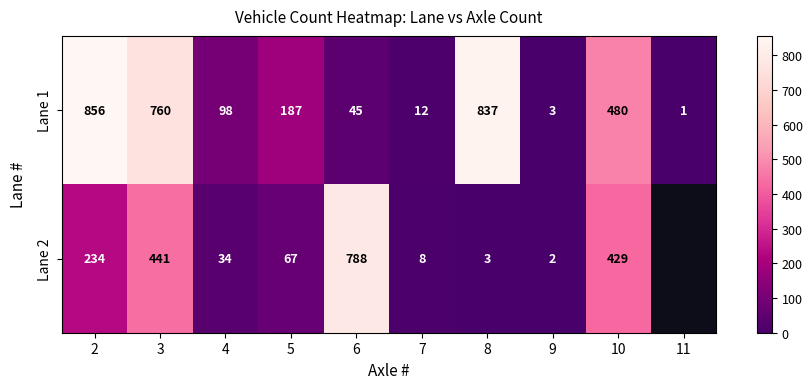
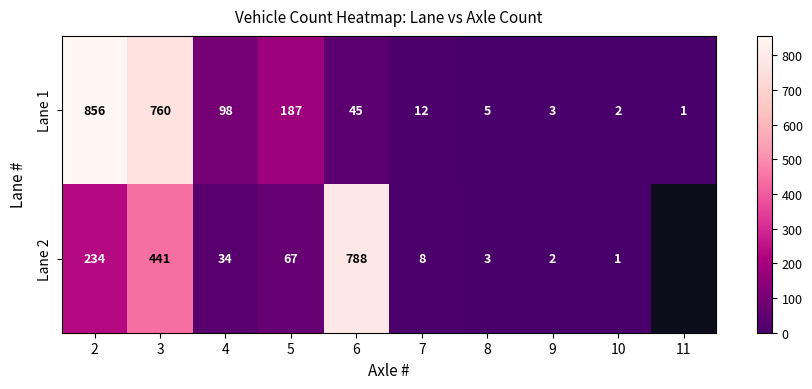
  {
    "Lane 1": {
      "2": 856,
      "3": 760,
      "4": 98,
      "5": 187,
      "6": 45,
      "7": 12,
-     "8": 837,
+     "8": 5,
      "9": 3,
-     "10": 480,
+     "10": 2,
      "11": 1
    },
    "Lane 2": {
      "2": 234,
      "3": 441,
      "4": 34,
      "5": 67,
      "6": 788,
      "7": 8,
      "8": 3,
      "9": 2,
-     "10": 429
+     "10": 1
    }
  }
